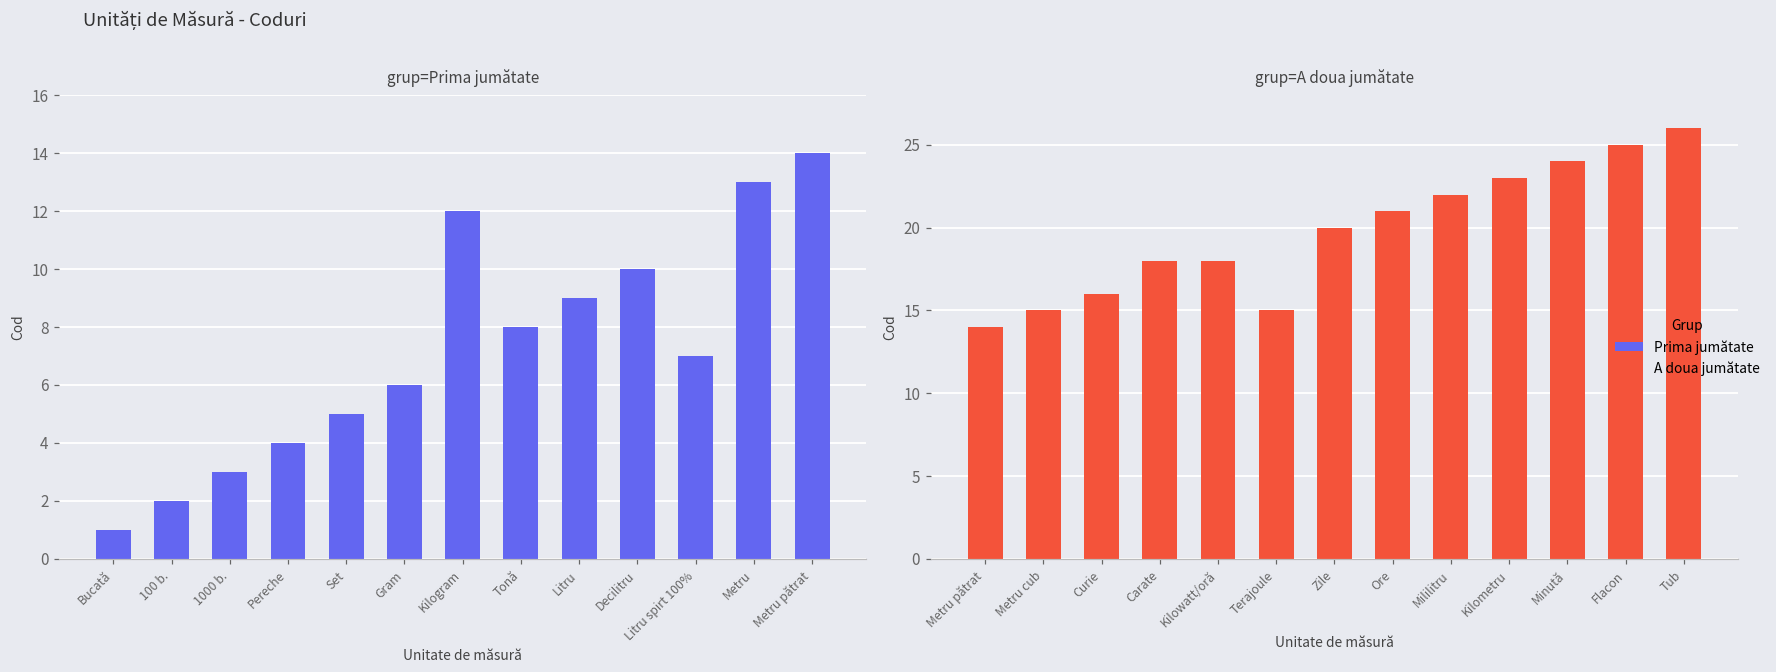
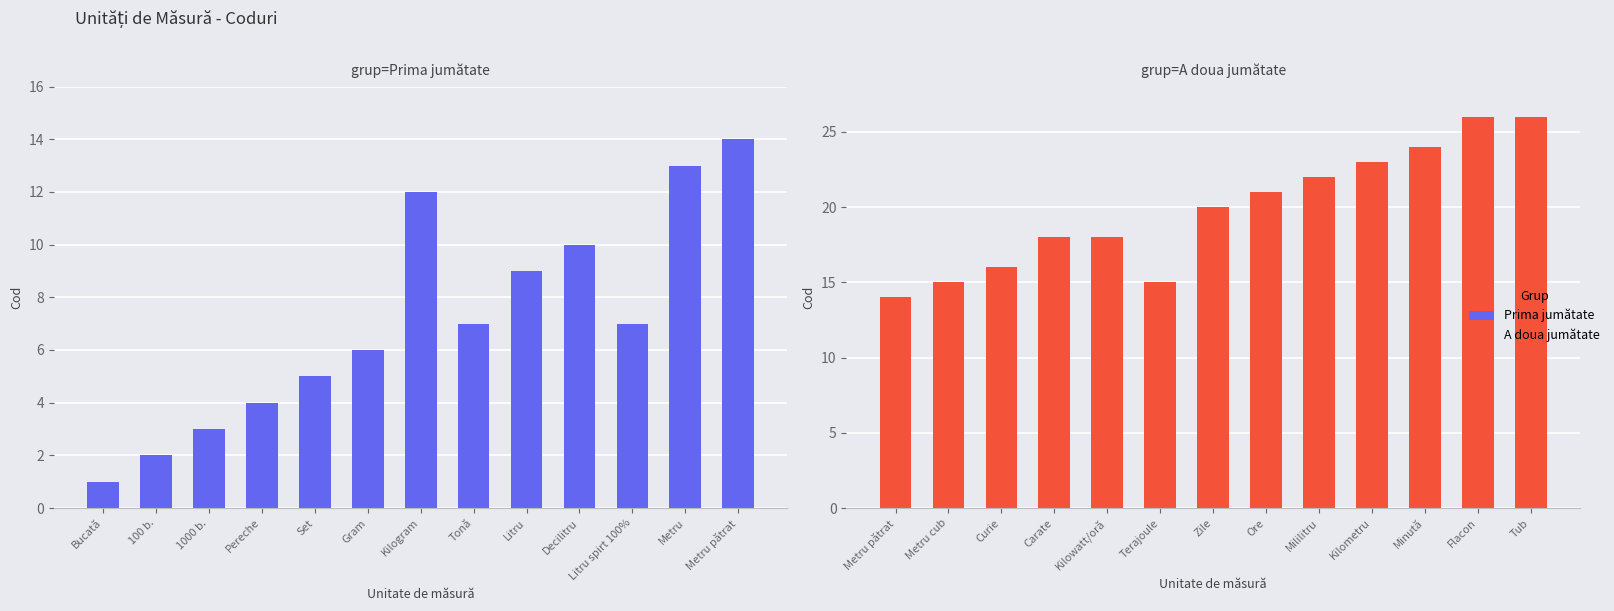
  {
    "grup=Prima jumătate": {
      "Bucată": 1,
      "100 b.": 2,
      "1000 b.": 3,
      "Pereche": 4,
      "Set": 5,
      "Gram": 6,
      "Kilogram": 12,
-     "Tonă": 8,
+     "Tonă": 7,
      "Litru": 9,
      "Decilitru": 10,
      "Litru spirt 100%": 7,
      "Metru": 13,
      "Metru pătrat": 14
    },
    "grup=A doua jumătate": {
      "Metru pătrat": 14,
      "Metru cub": 15,
      "Curie": 16,
      "Carate": 18,
      "Kilowatt/oră": 18,
      "Terajoule": 15,
      "Zile": 20,
      "Ore": 21,
      "Mililitru": 22,
      "Kilometru": 23,
      "Minută": 24,
-     "Flacon": 25,
+     "Flacon": 26,
      "Tub": 26
    }
  }
